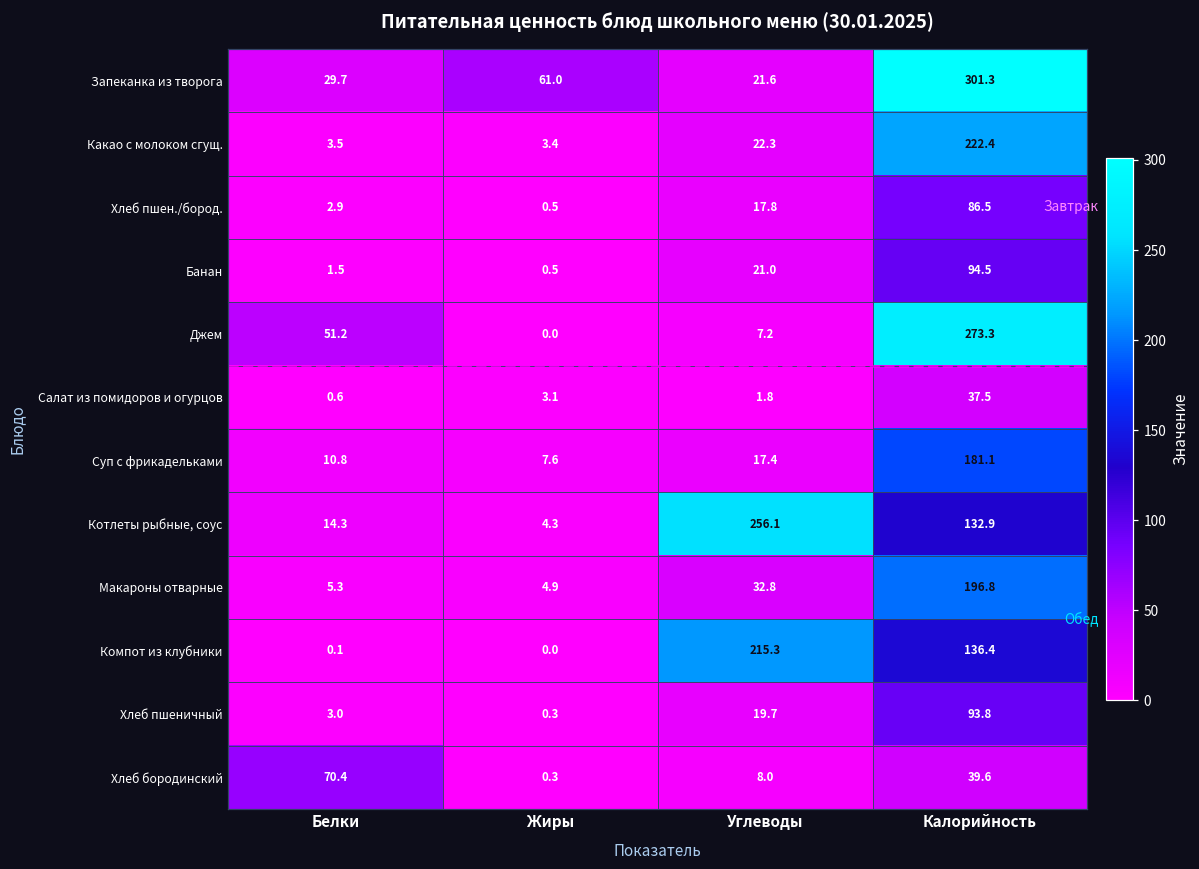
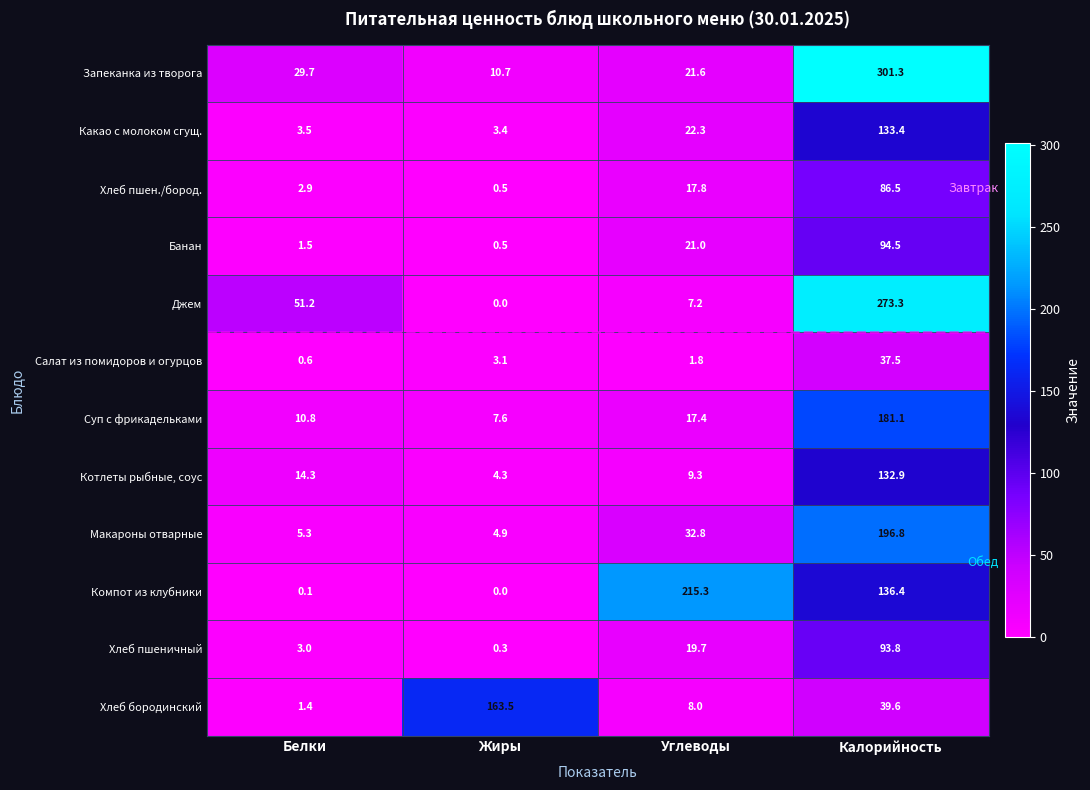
  {
    "Запеканка из творога": {
      "Белки": 29.7,
-     "Жиры": 61.0,
+     "Жиры": 10.7,
      "Углеводы": 21.6,
      "Калорийность": 301.3
    },
    "Какао с молоком сгущ.": {
      "Белки": 3.5,
      "Жиры": 3.4,
      "Углеводы": 22.3,
-     "Калорийность": 222.4
+     "Калорийность": 133.4
    },
    "Хлеб пшен./бород.": {
      "Белки": 2.9,
      "Жиры": 0.5,
      "Углеводы": 17.8
    },
    "Банан": {
      "Белки": 1.5,
      "Жиры": 0.5,
      "Углеводы": 21.0,
      "Калорийность": 94.5
    },
    "Джем": {
      "Белки": 51.2,
      "Жиры": 0.0,
      "Углеводы": 7.2,
      "Калорийность": 273.3
    },
    "Салат из помидоров и огурцов": {
      "Белки": 0.6,
      "Жиры": 3.1,
      "Углеводы": 1.8,
      "Калорийность": 37.5
    },
    "Суп с фрикадельками": {
      "Белки": 10.8,
      "Жиры": 7.6,
      "Углеводы": 17.4,
      "Калорийность": 181.1
    },
    "Котлеты рыбные, соус": {
      "Белки": 14.3,
      "Жиры": 4.3,
-     "Углеводы": 256.1,
+     "Углеводы": 9.3,
      "Калорийность": 132.9
    },
    "Макароны отварные": {
      "Белки": 5.3,
      "Жиры": 4.9,
      "Углеводы": 32.8
    },
    "Компот из клубники": {
      "Белки": 0.1,
      "Жиры": 0.0,
      "Углеводы": 215.3
    },
    "Хлеб пшеничный": {
      "Белки": 3.0,
      "Жиры": 0.3,
      "Углеводы": 19.7,
      "Калорийность": 93.8
    },
    "Хлеб бородинский": {
-     "Белки": 70.4,
-     "Жиры": 0.3,
+     "Белки": 1.4,
+     "Жиры": 163.5,
      "Углеводы": 8.0,
      "Калорийность": 39.6
    }
  }
